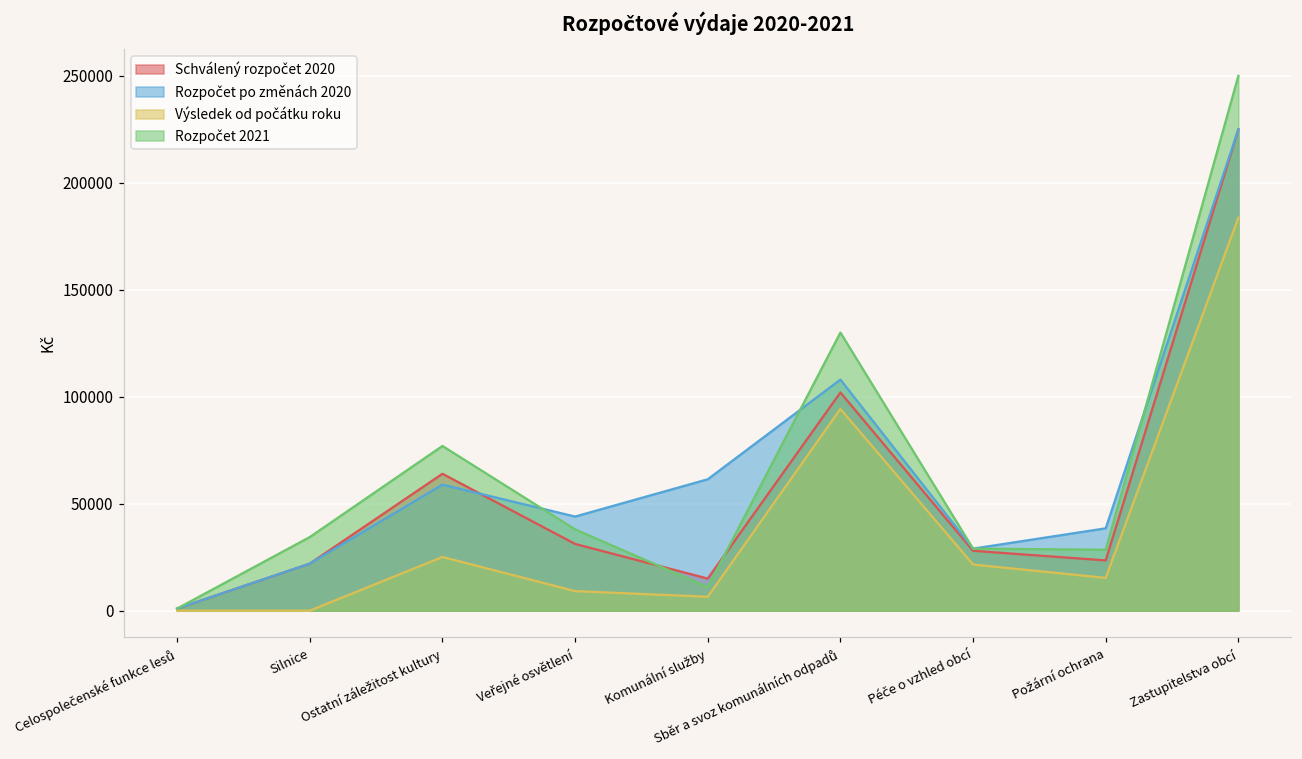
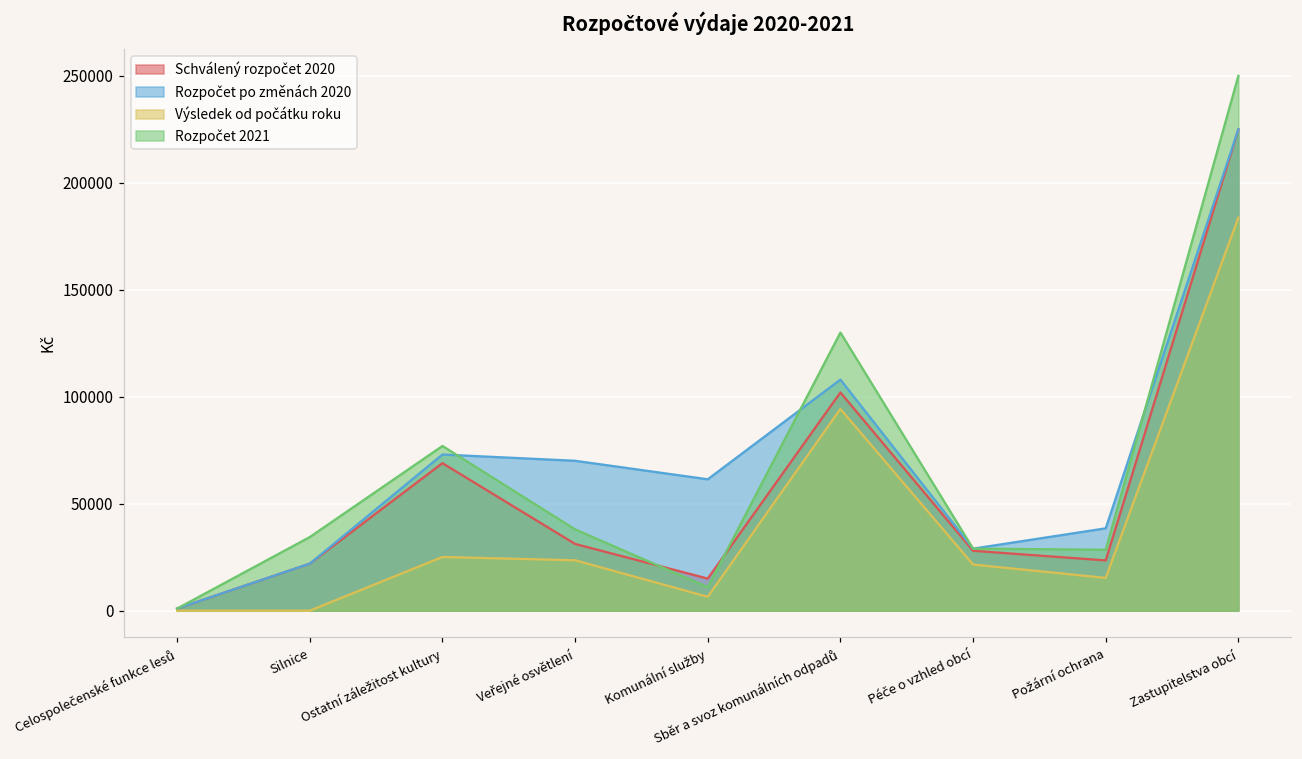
  {
    "Schválený rozpočet 2020": {
-     "Ostatní záležitost kultury": 64000,
+     "Ostatní záležitost kultury": 69000,
      "Veřejné osvětlení": 31000,
      "Komunální služby": 15000,
      "Sběr a svoz komunálních odpadů": 102000,
      "Požární ochrana": 24000
    },
    "Rozpočet po změnách 2020": {
-     "Ostatní záležitost kultury": 59000,
-     "Veřejné osvětlení": 44000,
+     "Ostatní záležitost kultury": 73000,
+     "Veřejné osvětlení": 70000,
      "Komunální služby": 61000,
      "Sběr a svoz komunálních odpadů": 108000,
      "Požární ochrana": 39000
    },
    "Výsledek od počátku roku": {
      "Silnice": 0,
      "Ostatní záležitost kultury": 25000,
-     "Veřejné osvětlení": 9000,
+     "Veřejné osvětlení": 24000,
      "Komunální služby": 7000,
      "Sběr a svoz komunálních odpadů": 94000,
      "Péče o vzhled obcí": 22000,
      "Požární ochrana": 15000,
      "Zastupitelstva obcí": 184000
    },
    "Rozpočet 2021": {
      "Silnice": 34000,
      "Ostatní záležitost kultury": 77000,
      "Veřejné osvětlení": 38000,
      "Komunální služby": 11000,
      "Sběr a svoz komunálních odpadů": 130000,
      "Požární ochrana": 29000,
      "Zastupitelstva obcí": 250000
    }
  }
